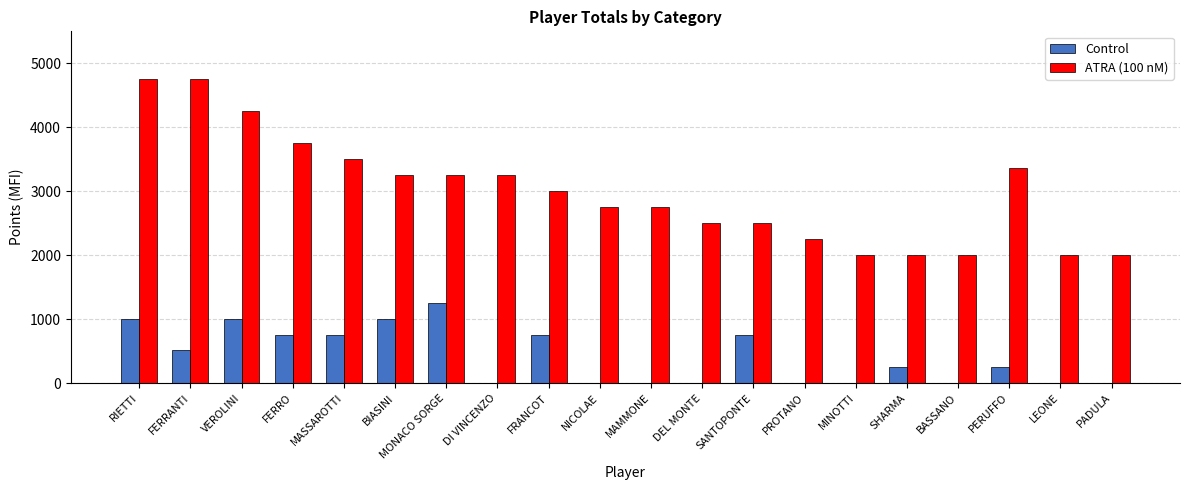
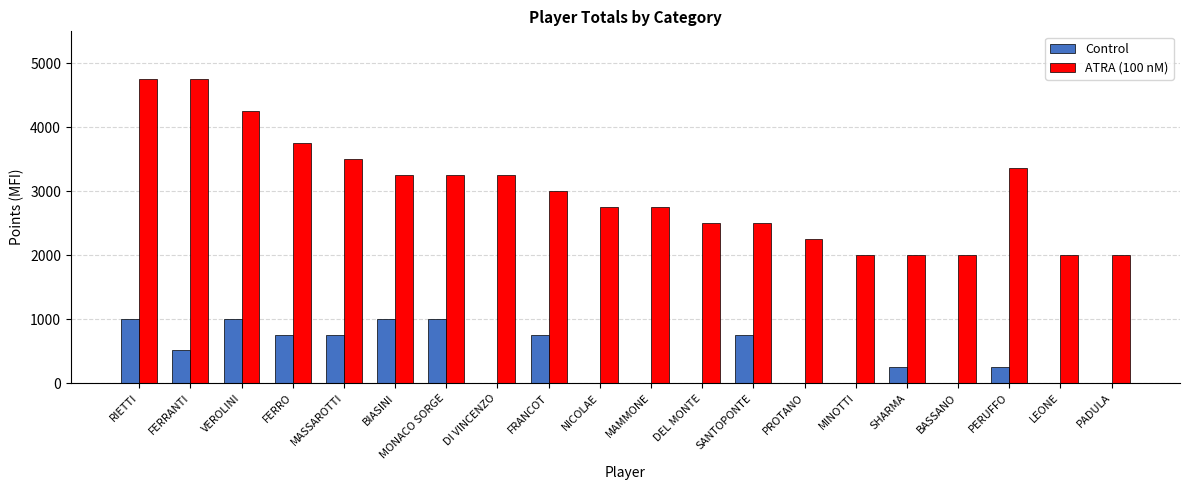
  {
    "Control": {
      "RIETTI": 1000,
      "FERRANTI": 500,
      "VEROLINI": 1000,
      "FERRO": 800,
      "MASSAROTTI": 800,
      "BIASINI": 1000,
-     "MONACO SORGE": 1300,
+     "MONACO SORGE": 1000,
      "DI VINCENZO": 0,
      "FRANCOT": 800,
      "NICOLAE": 0,
      "MAMMONE": 0,
      "DEL MONTE": 0,
      "SANTOPONTE": 800,
      "PROTANO": 0,
      "MINOTTI": 0,
      "SHARMA": 300,
      "BASSANO": 0,
      "PERUFFO": 300,
      "LEONE": 0,
      "PADULA": 0
    },
    "ATRA (100 nM)": {
      "RIETTI": 4800,
      "FERRANTI": 4800,
      "VEROLINI": 4300,
      "FERRO": 3800,
      "MASSAROTTI": 3500,
      "BIASINI": 3300,
      "MONACO SORGE": 3300,
      "DI VINCENZO": 3300,
      "FRANCOT": 3000,
      "NICOLAE": 2800,
      "MAMMONE": 2800,
      "DEL MONTE": 2500,
      "SANTOPONTE": 2500,
      "PROTANO": 2300,
      "MINOTTI": 2000,
      "SHARMA": 2000,
      "BASSANO": 2000,
      "PERUFFO": 3400,
      "LEONE": 2000,
      "PADULA": 2000
    }
  }
